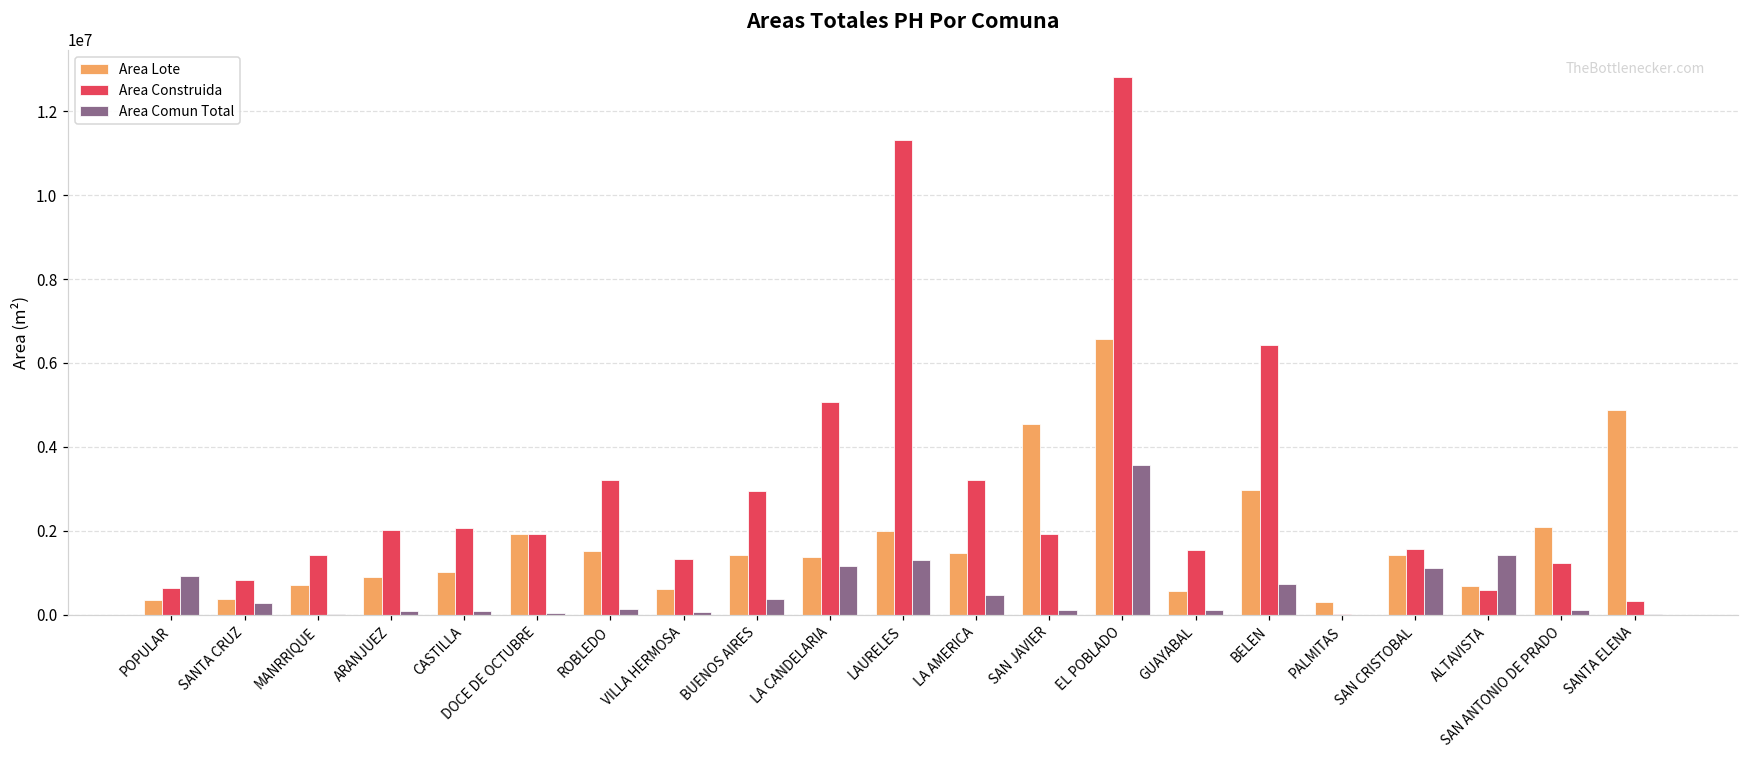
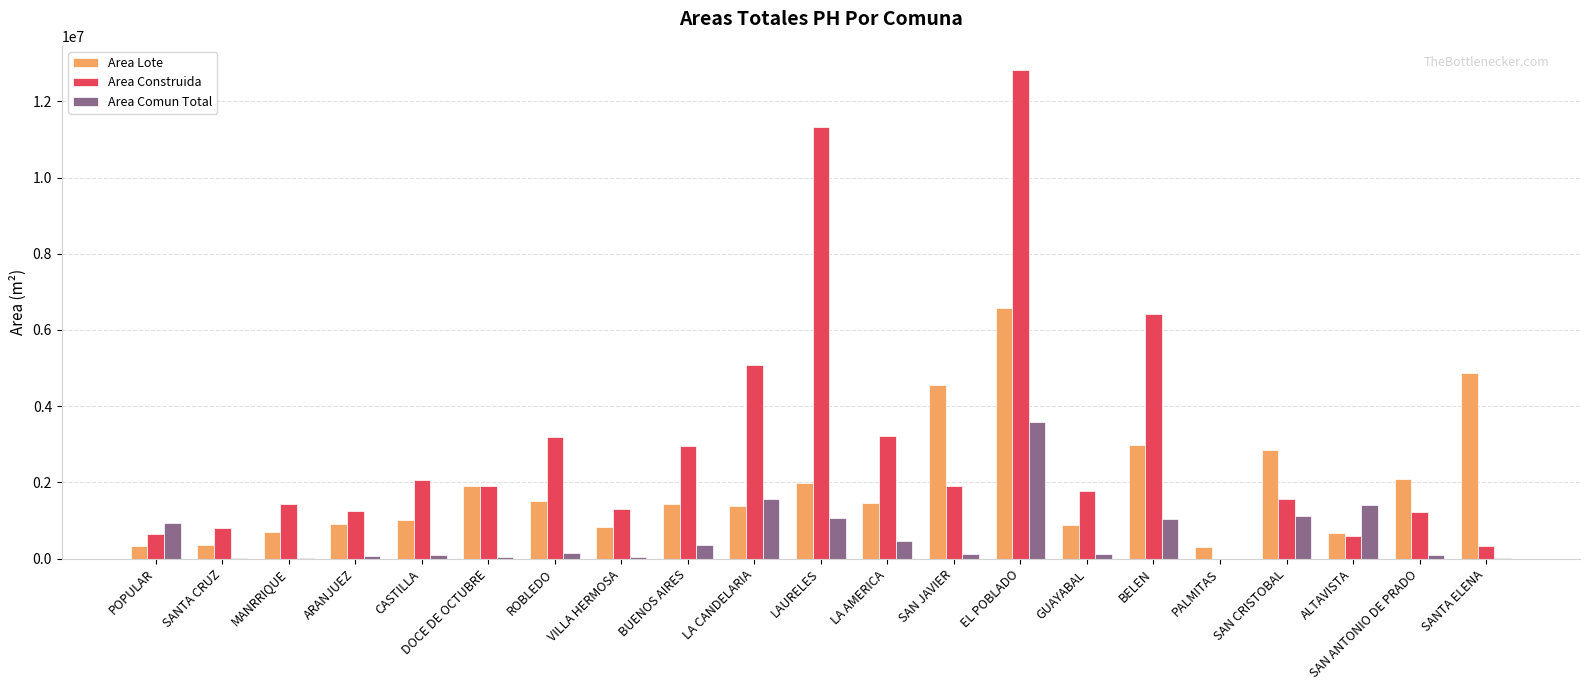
  {
    "Area Lote": {
      "POPULAR": 300000,
      "SANTA CRUZ": 400000,
      "MANRRIQUE": 700000,
      "ARANJUEZ": 900000,
      "CASTILLA": 1000000,
      "DOCE DE OCTUBRE": 1900000,
      "ROBLEDO": 1500000,
-     "VILLA HERMOSA": 600000,
+     "VILLA HERMOSA": 800000,
      "BUENOS AIRES": 1400000,
      "LA CANDELARIA": 1400000,
      "LAURELES": 2000000,
      "LA AMERICA": 1500000,
      "SAN JAVIER": 4500000,
      "EL POBLADO": 6600000,
-     "GUAYABAL": 600000,
+     "GUAYABAL": 900000,
      "BELEN": 3000000,
      "PALMITAS": 300000,
-     "SAN CRISTOBAL": 1400000,
+     "SAN CRISTOBAL": 2800000,
      "ALTAVISTA": 700000,
      "SAN ANTONIO DE PRADO": 2100000,
      "SANTA ELENA": 4900000
    },
    "Area Construida": {
      "POPULAR": 600000,
      "SANTA CRUZ": 800000,
      "MANRRIQUE": 1400000,
-     "ARANJUEZ": 2000000,
+     "ARANJUEZ": 1300000,
      "CASTILLA": 2100000,
      "DOCE DE OCTUBRE": 1900000,
      "ROBLEDO": 3200000,
      "VILLA HERMOSA": 1300000,
      "BUENOS AIRES": 3000000,
      "LA CANDELARIA": 5100000,
      "LAURELES": 11300000,
      "LA AMERICA": 3200000,
      "SAN JAVIER": 1900000,
      "EL POBLADO": 12800000,
-     "GUAYABAL": 1500000,
+     "GUAYABAL": 1800000,
      "BELEN": 6400000,
      "SAN CRISTOBAL": 1600000,
      "ALTAVISTA": 600000,
      "SAN ANTONIO DE PRADO": 1200000,
      "SANTA ELENA": 300000
    },
    "Area Comun Total": {
      "POPULAR": 900000,
-     "SANTA CRUZ": 300000,
+     "SANTA CRUZ": 0,
      "ARANJUEZ": 100000,
      "CASTILLA": 100000,
      "ROBLEDO": 100000,
      "BUENOS AIRES": 400000,
-     "LA CANDELARIA": 1200000,
-     "LAURELES": 1300000,
+     "LA CANDELARIA": 1600000,
+     "LAURELES": 1100000,
      "LA AMERICA": 500000,
      "SAN JAVIER": 100000,
      "EL POBLADO": 3600000,
      "GUAYABAL": 100000,
-     "BELEN": 700000,
+     "BELEN": 1000000,
      "SAN CRISTOBAL": 1100000,
      "ALTAVISTA": 1400000,
      "SAN ANTONIO DE PRADO": 100000
    }
  }
